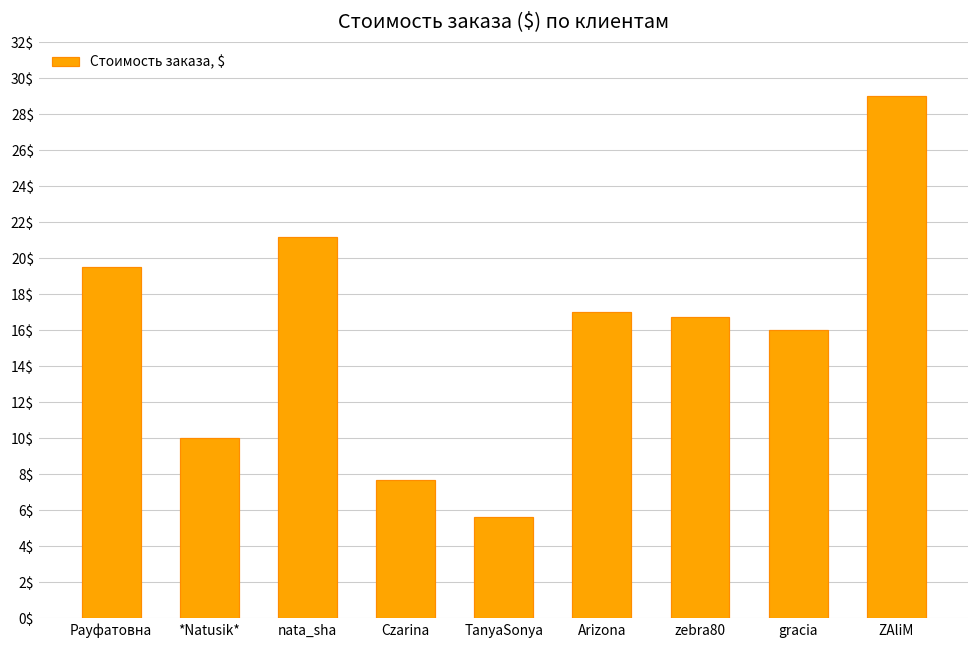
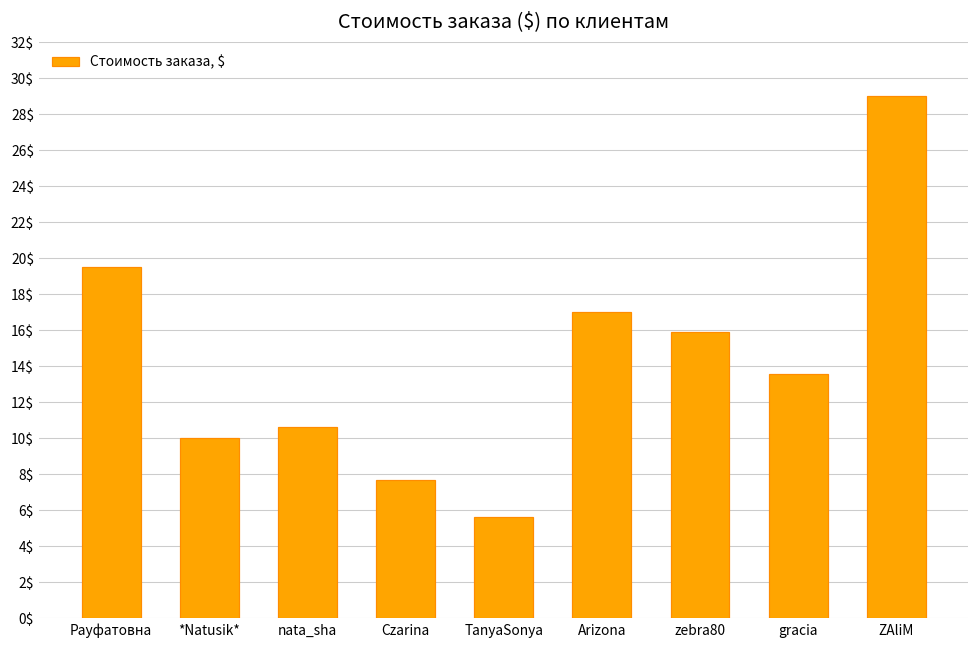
  {
    "Рауфатовна": "19.5$",
    "*Natusik*": "10.0$",
-   "nata_sha": "21.2$",
+   "nata_sha": "10.7$",
    "Czarina": "7.7$",
    "TanyaSonya": "5.6$",
    "Arizona": "17.0$",
-   "zebra80": "16.7$",
-   "gracia": "16.0$",
+   "zebra80": "15.9$",
+   "gracia": "13.6$",
    "ZAliM": "29.0$"
  }
